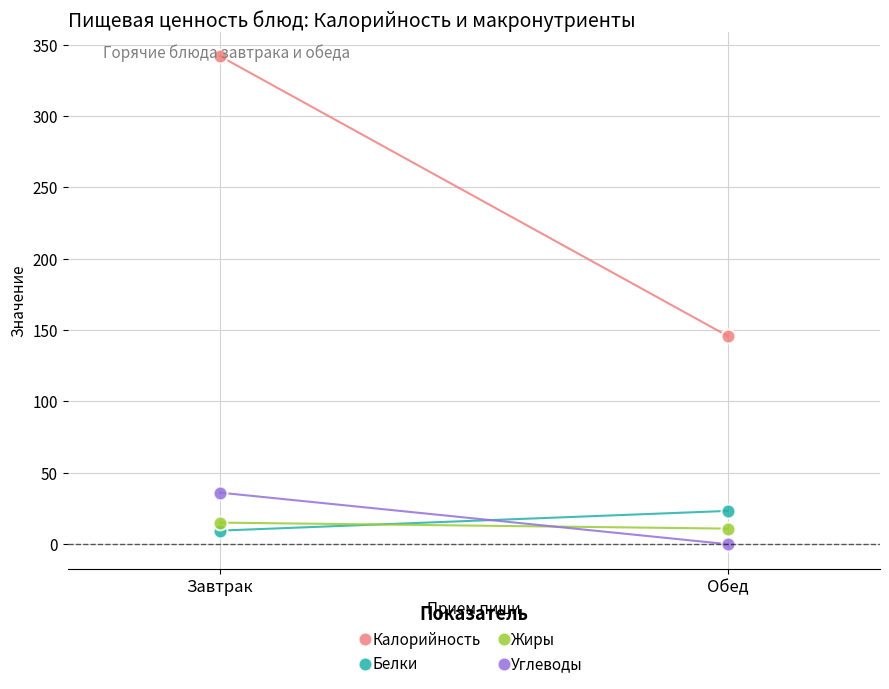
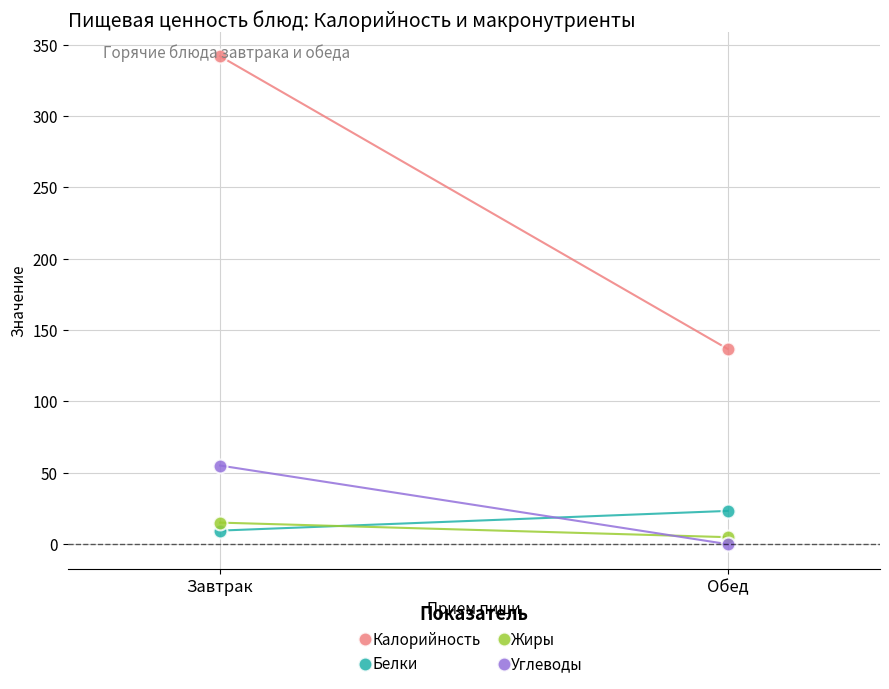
  {
    "Калорийность": {
      "Завтрак": 342,
-     "Обед": 146
+     "Обед": 137
    },
    "Белки": {
      "Завтрак": 10,
      "Обед": 23
    },
    "Жиры": {
      "Завтрак": 15,
-     "Обед": 11
+     "Обед": 5
    },
    "Углеводы": {
-     "Завтрак": 36,
+     "Завтрак": 55,
      "Обед": 0
    }
  }
